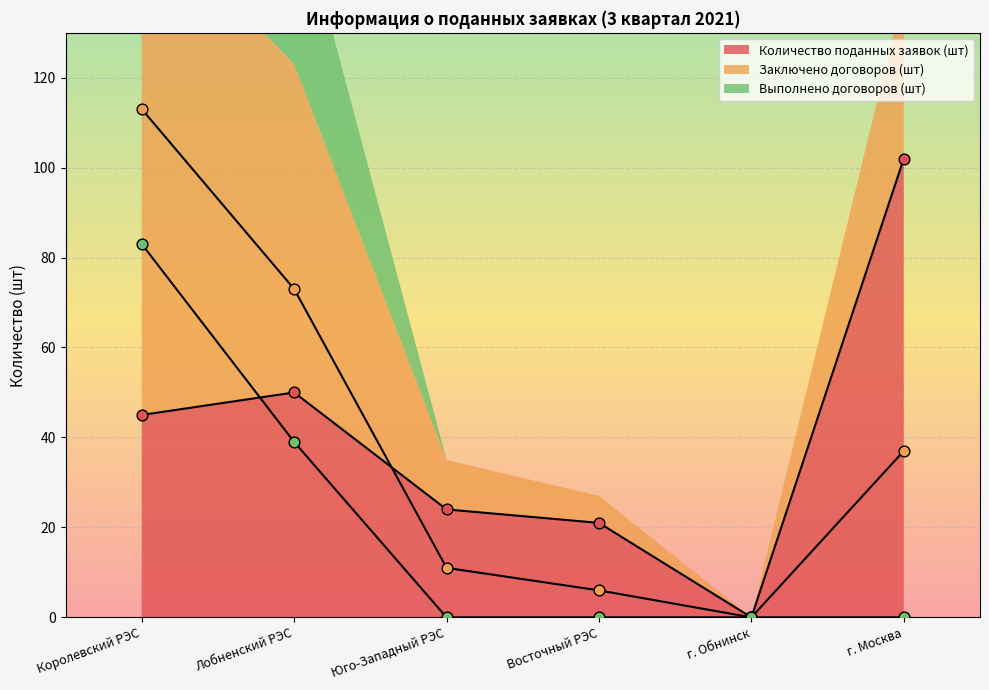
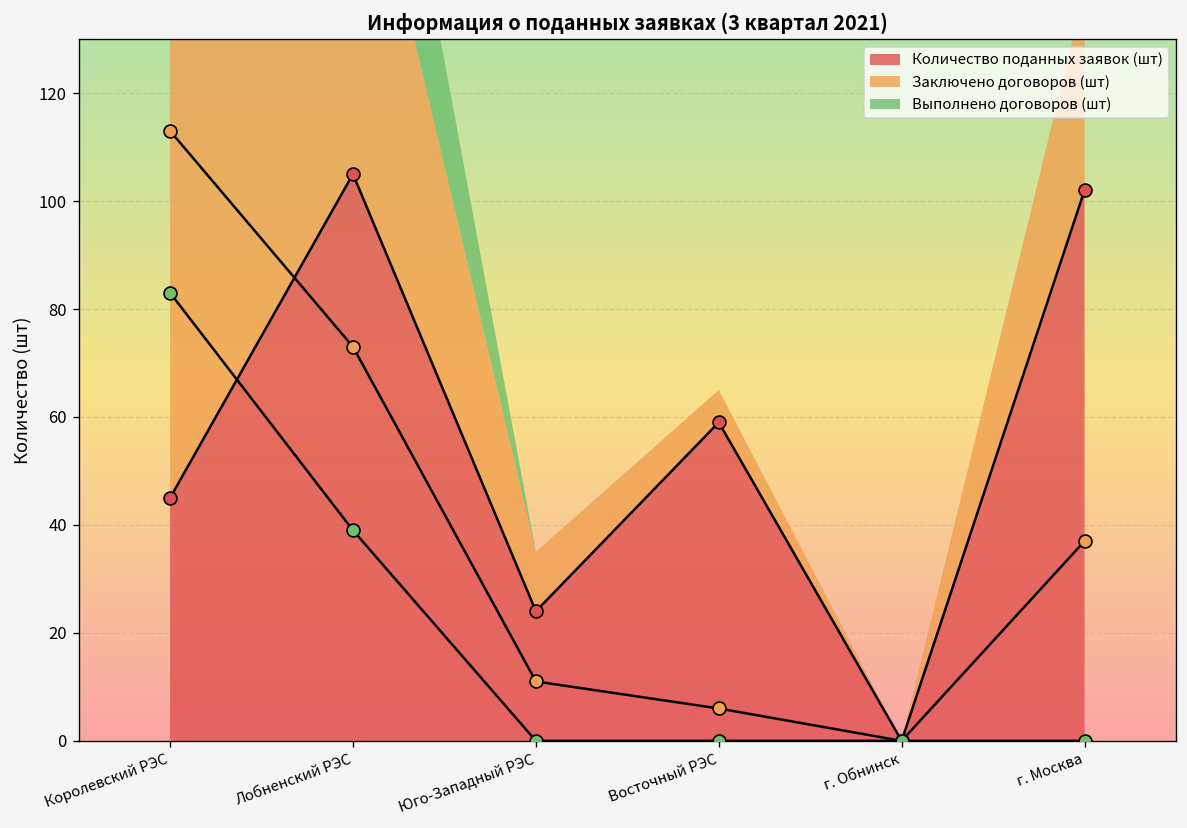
  {
    "Количество поданных заявок (шт)": {
      "Королевский РЭС": 45,
-     "Лобненский РЭС": 50,
+     "Лобненский РЭС": 105,
      "Юго-Западный РЭС": 24,
-     "Восточный РЭС": 21,
+     "Восточный РЭС": 59,
      "г. Москва": 102
    }
  }
